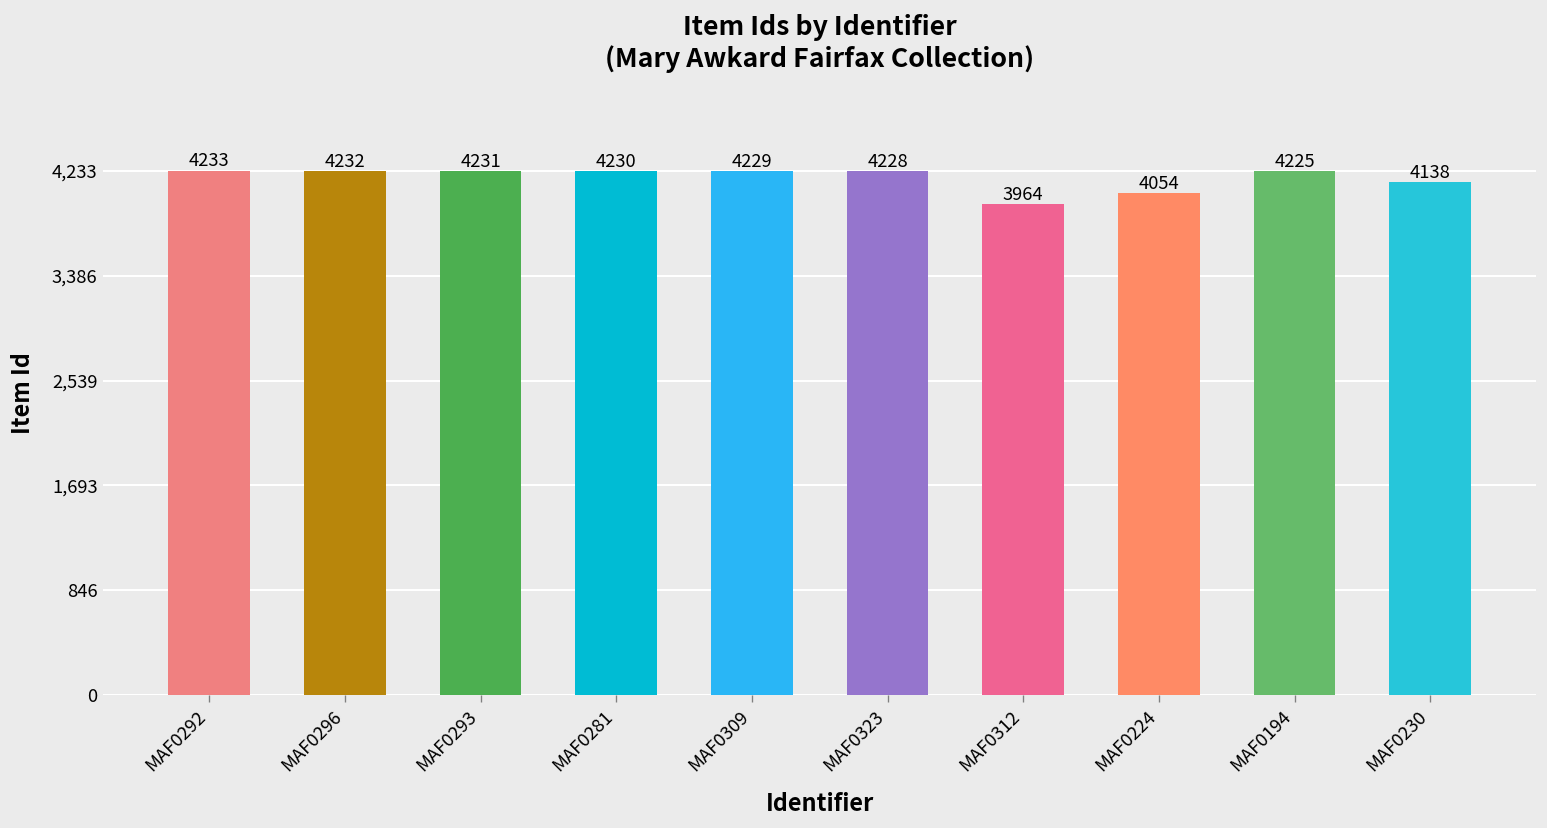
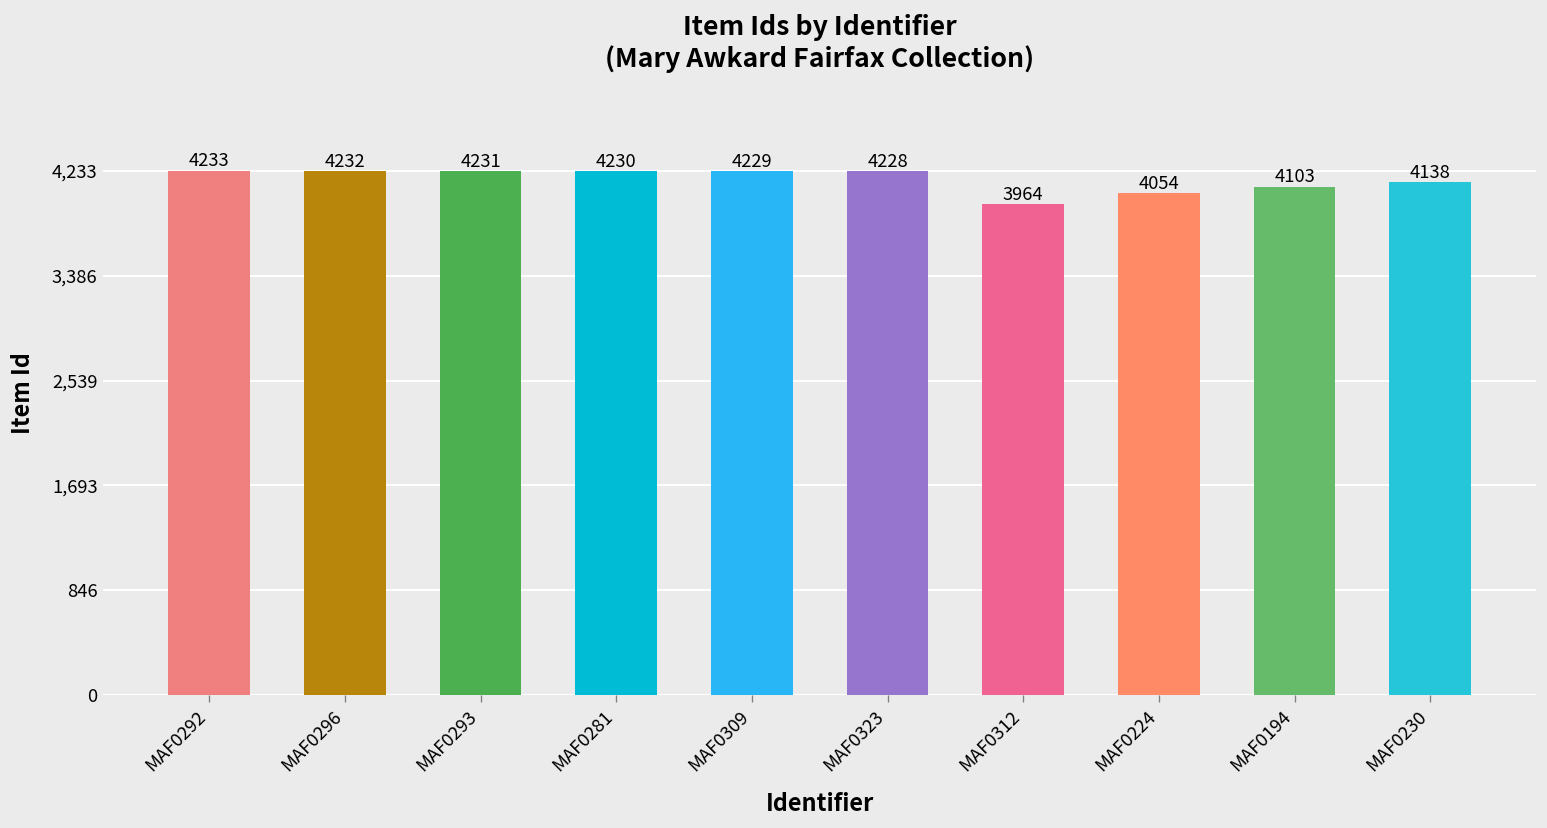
  {
    "MAF0292": 4233,
    "MAF0296": 4232,
    "MAF0293": 4231,
    "MAF0281": 4230,
    "MAF0309": 4229,
    "MAF0323": 4228,
    "MAF0312": 3964,
    "MAF0224": 4054,
-   "MAF0194": 4225,
+   "MAF0194": 4103,
    "MAF0230": 4138
  }
